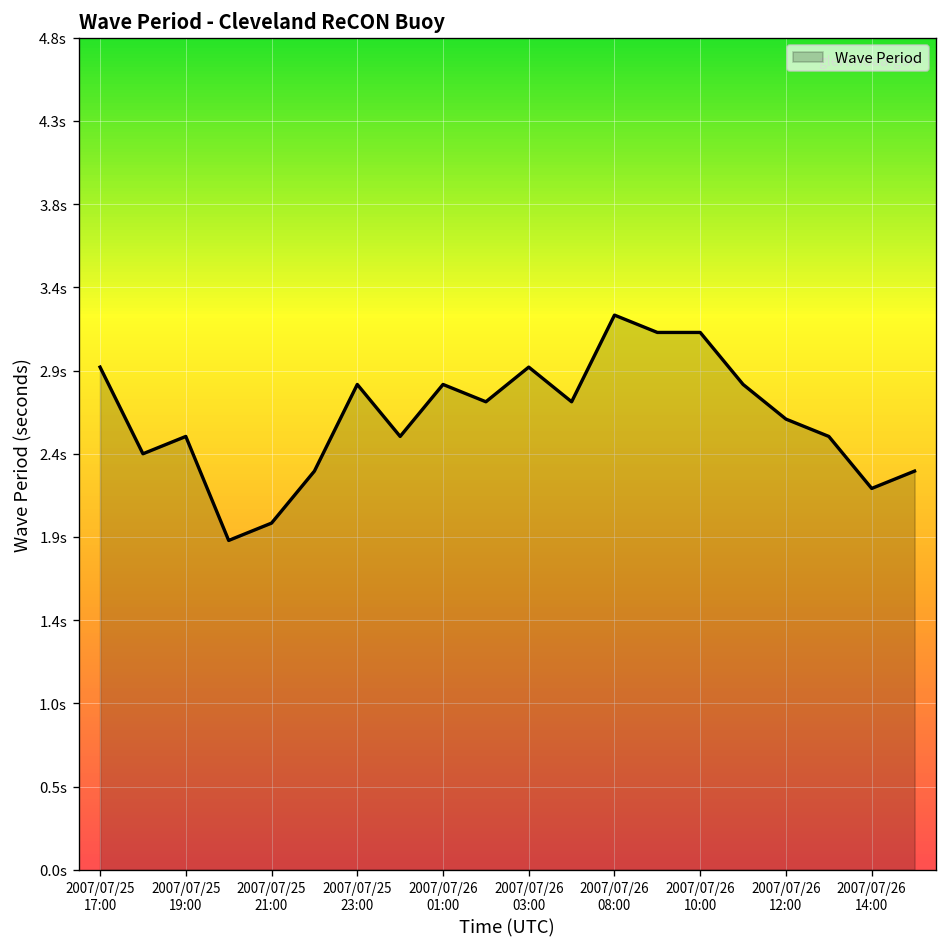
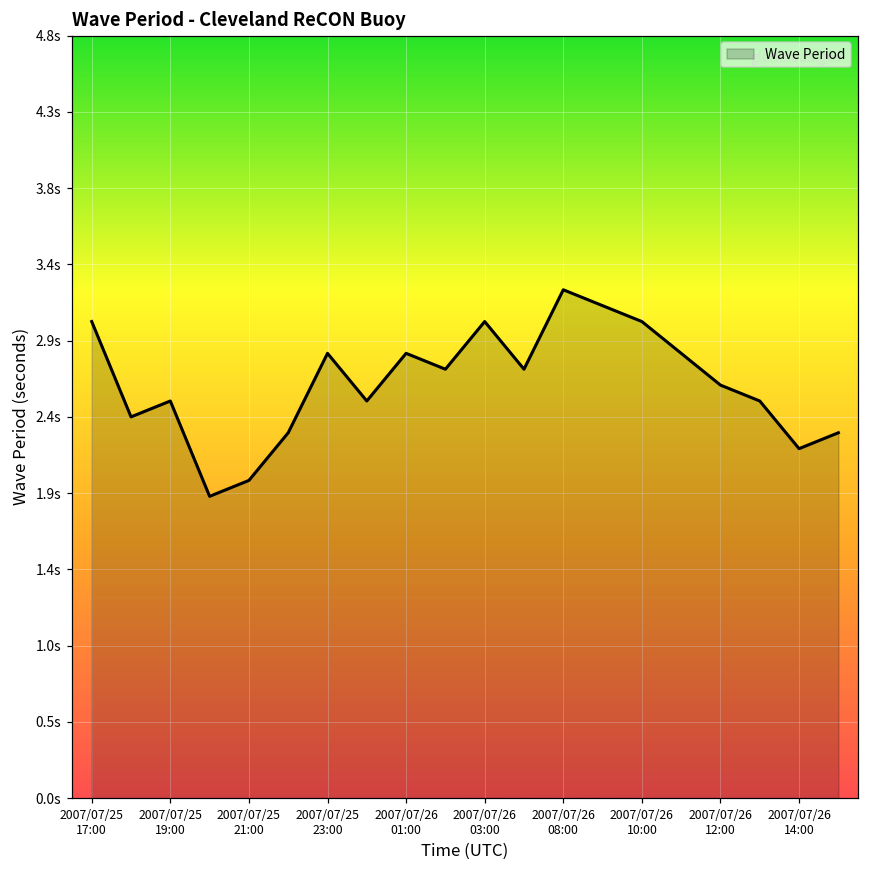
  {
-   "2007/07/25 17:00": "2.9s",
+   "2007/07/25 17:00": "3.0s",
    "2007/07/25 19:00": "2.5s",
    "2007/07/25 21:00": "2.0s",
    "2007/07/25 23:00": "2.8s",
    "2007/07/26 01:00": "2.8s",
-   "2007/07/26 03:00": "2.9s",
+   "2007/07/26 03:00": "3.0s",
    "2007/07/26 08:00": "3.2s",
-   "2007/07/26 10:00": "3.1s",
+   "2007/07/26 10:00": "3.0s",
    "2007/07/26 12:00": "2.6s",
    "2007/07/26 14:00": "2.2s"
  }
